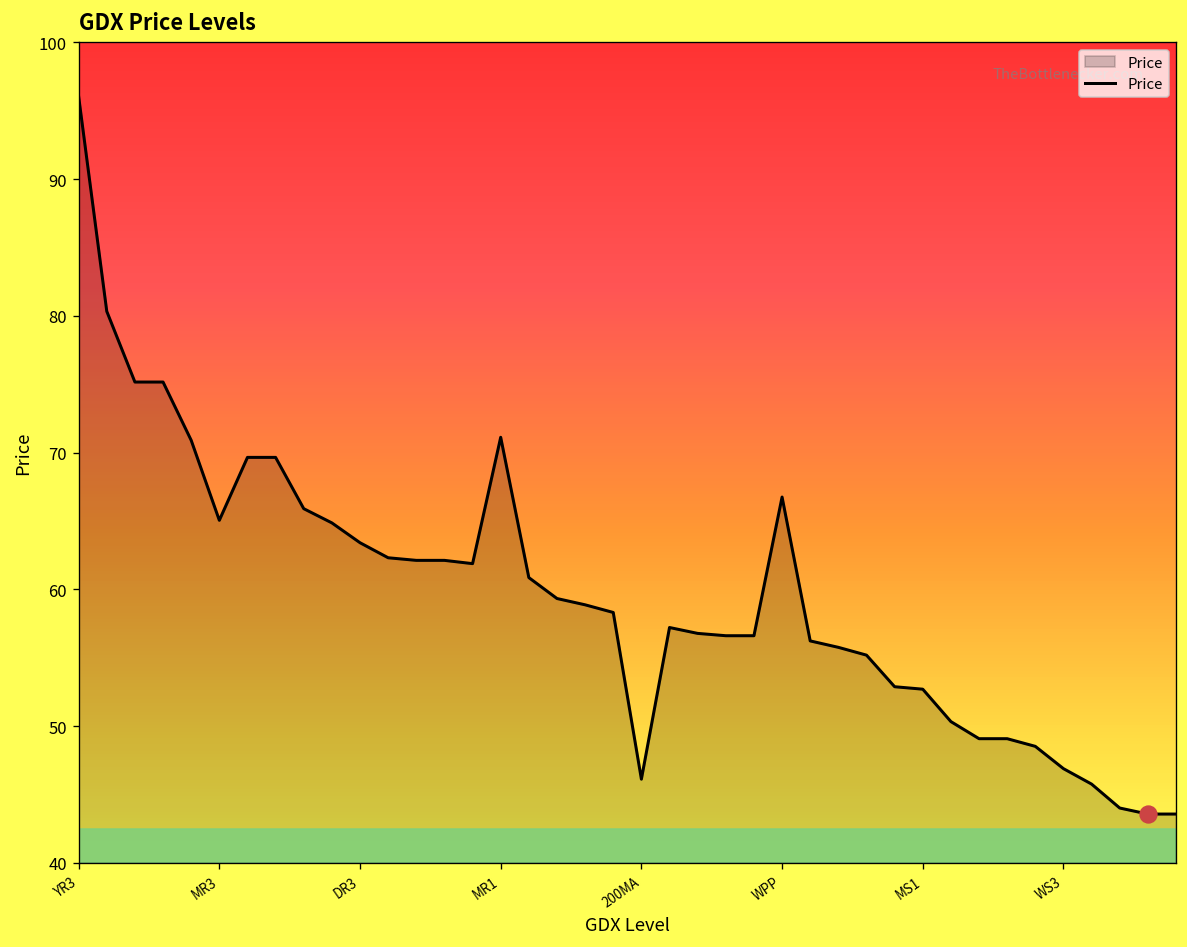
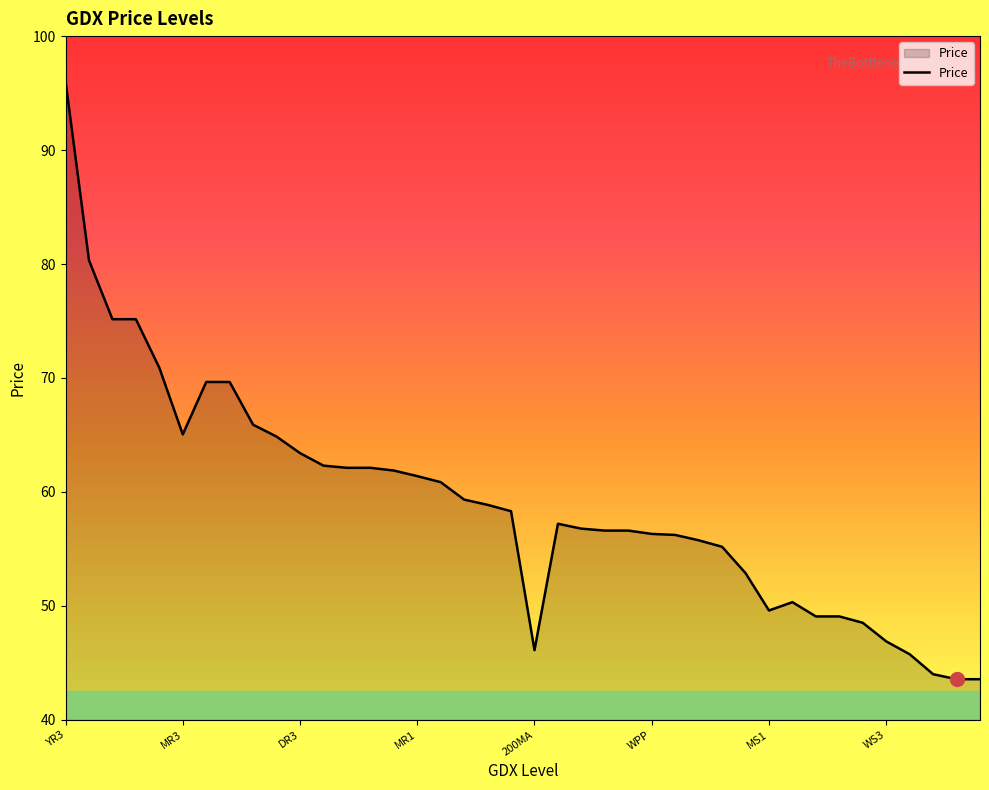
  {
    "Price": {
      "YR3": 96.0,
      "MR3": 65.1,
      "DR3": 63.4,
-     "MR1": 71.1,
+     "MR1": 61.4,
      "200MA": 46.1,
-     "WPP": 66.8,
-     "MS1": 52.7,
+     "WPP": 56.3,
+     "MS1": 49.6,
      "WS3": 46.9
    }
  }
